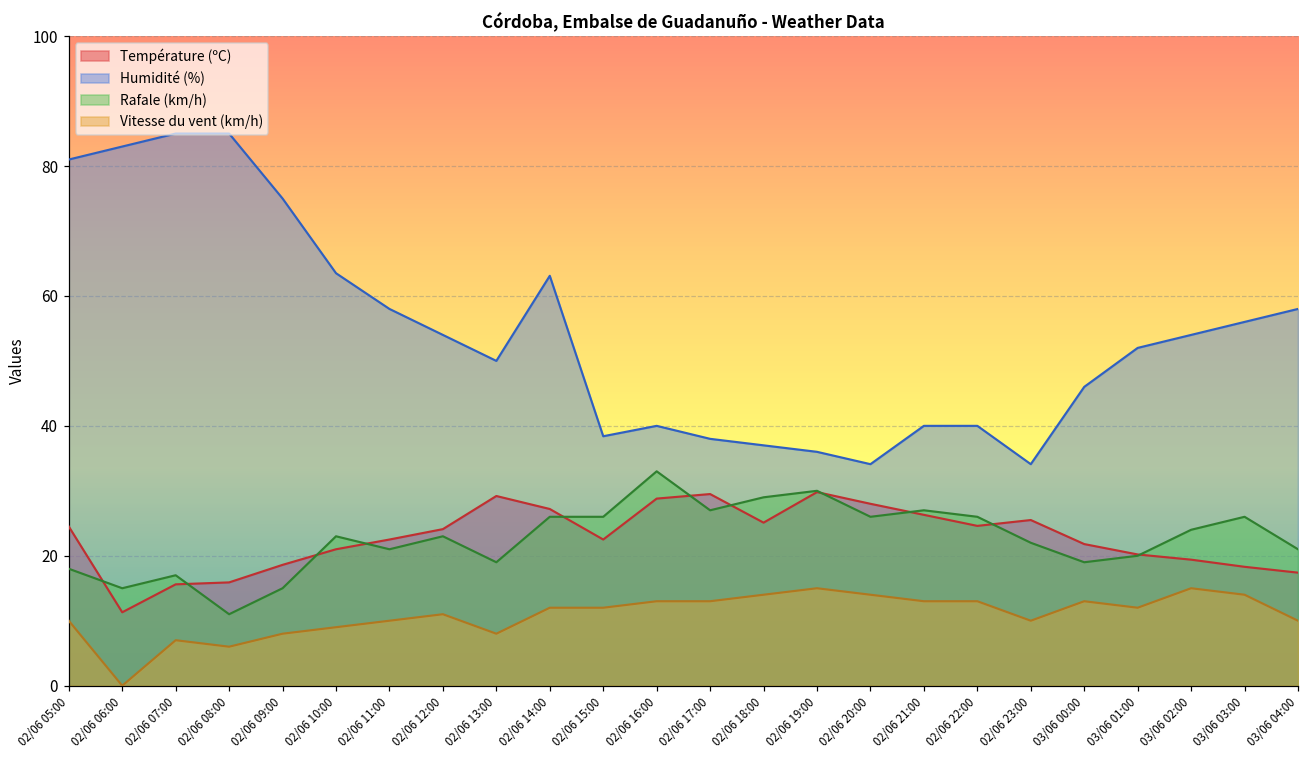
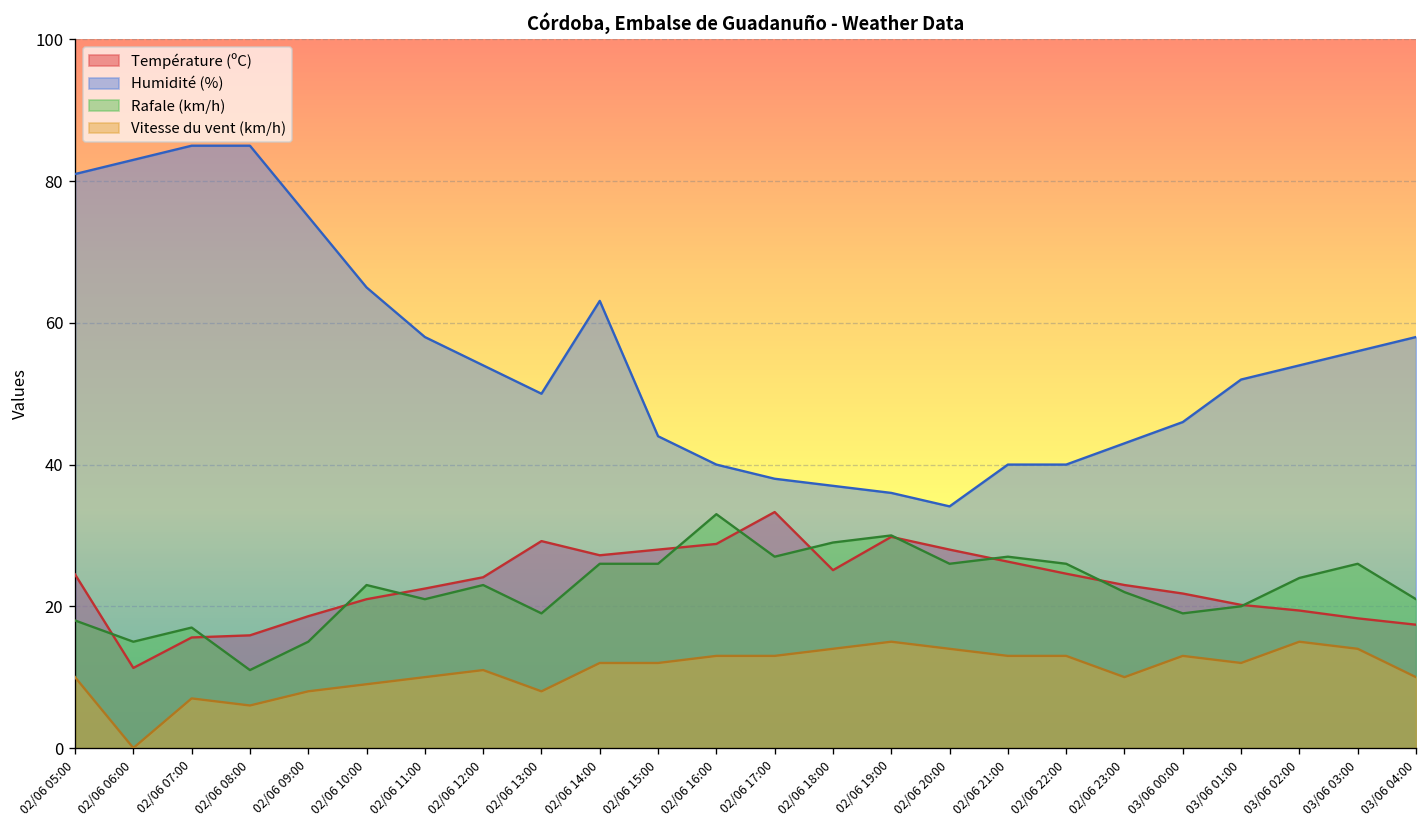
  {
    "Température (ºC)": {
      "02/06 05:00": 25,
      "02/06 06:00": 11,
      "02/06 07:00": 16,
      "02/06 08:00": 16,
      "02/06 09:00": 19,
      "02/06 10:00": 21,
      "02/06 11:00": 23,
      "02/06 12:00": 24,
      "02/06 13:00": 29,
      "02/06 14:00": 27,
-     "02/06 15:00": 23,
+     "02/06 15:00": 28,
      "02/06 16:00": 29,
-     "02/06 17:00": 30,
+     "02/06 17:00": 33,
      "02/06 18:00": 25,
      "02/06 20:00": 28,
      "02/06 21:00": 26,
      "02/06 22:00": 25,
-     "02/06 23:00": 26,
+     "02/06 23:00": 23,
      "03/06 00:00": 22,
      "03/06 02:00": 19,
      "03/06 03:00": 18,
      "03/06 04:00": 17
    },
    "Humidité (%)": {
      "02/06 05:00": 81,
      "02/06 06:00": 83,
      "02/06 07:00": 85,
      "02/06 08:00": 85,
      "02/06 09:00": 75,
-     "02/06 10:00": 64,
+     "02/06 10:00": 65,
      "02/06 11:00": 58,
      "02/06 12:00": 54,
      "02/06 13:00": 50,
      "02/06 14:00": 63,
-     "02/06 15:00": 38,
+     "02/06 15:00": 44,
      "02/06 16:00": 40,
      "02/06 17:00": 38,
      "02/06 18:00": 37,
      "02/06 19:00": 36,
      "02/06 20:00": 34,
      "02/06 21:00": 40,
      "02/06 22:00": 40,
-     "02/06 23:00": 34,
+     "02/06 23:00": 43,
      "03/06 00:00": 46,
      "03/06 01:00": 52,
      "03/06 02:00": 54,
      "03/06 03:00": 56,
      "03/06 04:00": 58
    },
    "Rafale (km/h)": {
      "02/06 05:00": 18,
      "02/06 06:00": 15,
      "02/06 07:00": 17,
      "02/06 08:00": 11,
      "02/06 09:00": 15,
      "02/06 10:00": 23,
      "02/06 11:00": 21,
      "02/06 12:00": 23,
      "02/06 13:00": 19,
      "02/06 14:00": 26,
      "02/06 15:00": 26,
      "02/06 16:00": 33,
      "02/06 17:00": 27,
      "02/06 18:00": 29,
      "02/06 20:00": 26,
      "02/06 21:00": 27,
      "02/06 22:00": 26,
      "02/06 23:00": 22,
      "03/06 00:00": 19,
      "03/06 02:00": 24,
      "03/06 03:00": 26,
      "03/06 04:00": 21
    },
    "Vitesse du vent (km/h)": {
      "02/06 05:00": 10,
      "02/06 06:00": 0,
      "02/06 07:00": 7,
      "02/06 08:00": 6,
      "02/06 09:00": 8,
      "02/06 10:00": 9,
      "02/06 11:00": 10,
      "02/06 12:00": 11,
      "02/06 13:00": 8,
      "02/06 14:00": 12,
      "02/06 15:00": 12,
      "02/06 16:00": 13,
      "02/06 17:00": 13,
      "02/06 18:00": 14,
      "02/06 19:00": 15,
      "02/06 20:00": 14,
      "02/06 21:00": 13,
      "02/06 22:00": 13,
      "02/06 23:00": 10,
      "03/06 00:00": 13,
      "03/06 01:00": 12,
      "03/06 02:00": 15,
      "03/06 03:00": 14,
      "03/06 04:00": 10
    }
  }
